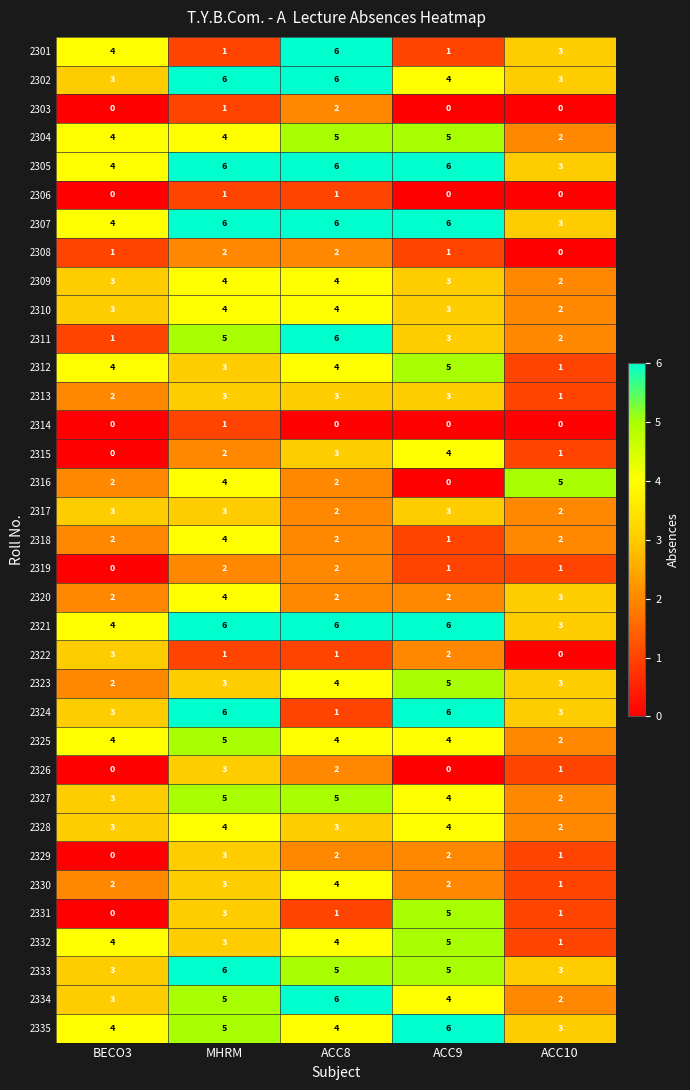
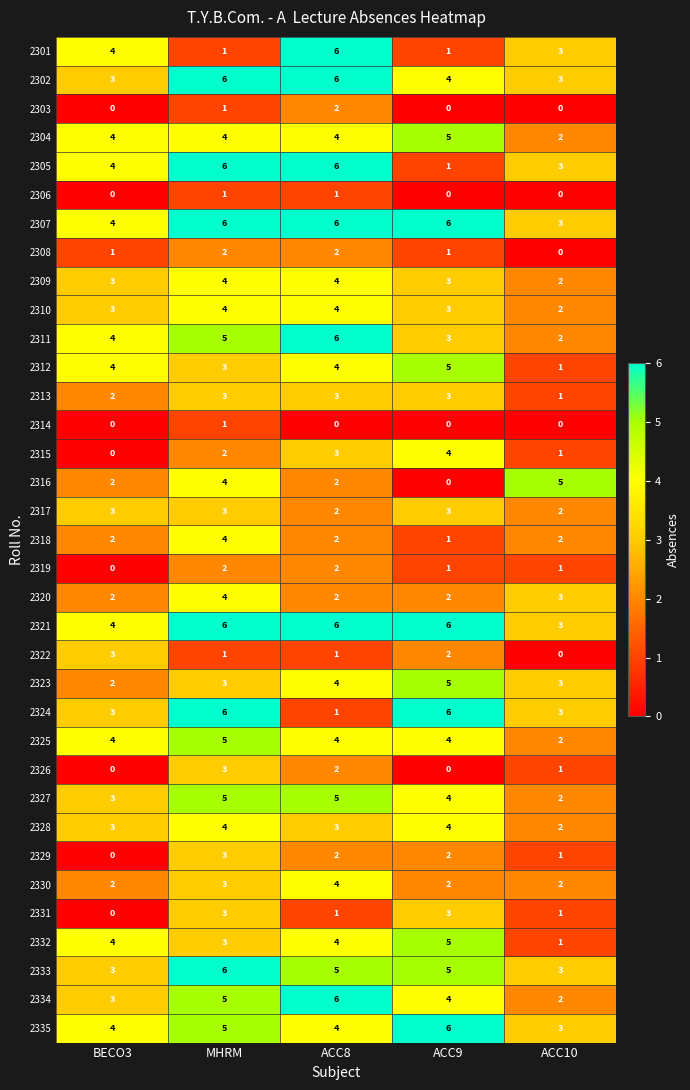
  {
    "2301": {
      "BECO3": 4,
      "MHRM": 1,
      "ACC8": 6,
      "ACC9": 1,
      "ACC10": 3
    },
    "2302": {
      "BECO3": 3,
      "MHRM": 6,
      "ACC8": 6,
      "ACC9": 4,
      "ACC10": 3
    },
    "2303": {
      "BECO3": 0,
      "MHRM": 1,
      "ACC8": 2,
      "ACC9": 0,
      "ACC10": 0
    },
    "2304": {
      "BECO3": 4,
      "MHRM": 4,
-     "ACC8": 5,
+     "ACC8": 4,
      "ACC9": 5,
      "ACC10": 2
    },
    "2305": {
      "BECO3": 4,
      "MHRM": 6,
      "ACC8": 6,
-     "ACC9": 6,
+     "ACC9": 1,
      "ACC10": 3
    },
    "2306": {
      "BECO3": 0,
      "MHRM": 1,
      "ACC8": 1,
      "ACC9": 0,
      "ACC10": 0
    },
    "2307": {
      "BECO3": 4,
      "MHRM": 6,
      "ACC8": 6,
      "ACC9": 6,
      "ACC10": 3
    },
    "2308": {
      "BECO3": 1,
      "MHRM": 2,
      "ACC8": 2,
      "ACC9": 1,
      "ACC10": 0
    },
    "2309": {
      "BECO3": 3,
      "MHRM": 4,
      "ACC8": 4,
      "ACC9": 3,
      "ACC10": 2
    },
    "2310": {
      "BECO3": 3,
      "MHRM": 4,
      "ACC8": 4,
      "ACC9": 3,
      "ACC10": 2
    },
    "2311": {
-     "BECO3": 1,
+     "BECO3": 4,
      "MHRM": 5,
      "ACC8": 6,
      "ACC9": 3,
      "ACC10": 2
    },
    "2312": {
      "BECO3": 4,
      "MHRM": 3,
      "ACC8": 4,
      "ACC9": 5,
      "ACC10": 1
    },
    "2313": {
      "BECO3": 2,
      "MHRM": 3,
      "ACC8": 3,
      "ACC9": 3,
      "ACC10": 1
    },
    "2314": {
      "BECO3": 0,
      "MHRM": 1,
      "ACC8": 0,
      "ACC9": 0,
      "ACC10": 0
    },
    "2315": {
      "BECO3": 0,
      "MHRM": 2,
      "ACC8": 3,
      "ACC9": 4,
      "ACC10": 1
    },
    "2316": {
      "BECO3": 2,
      "MHRM": 4,
      "ACC8": 2,
      "ACC9": 0,
      "ACC10": 5
    },
    "2317": {
      "BECO3": 3,
      "MHRM": 3,
      "ACC8": 2,
      "ACC9": 3,
      "ACC10": 2
    },
    "2318": {
      "BECO3": 2,
      "MHRM": 4,
      "ACC8": 2,
      "ACC9": 1,
      "ACC10": 2
    },
    "2319": {
      "BECO3": 0,
      "MHRM": 2,
      "ACC8": 2,
      "ACC9": 1,
      "ACC10": 1
    },
    "2320": {
      "BECO3": 2,
      "MHRM": 4,
      "ACC8": 2,
      "ACC9": 2,
      "ACC10": 3
    },
    "2321": {
      "BECO3": 4,
      "MHRM": 6,
      "ACC8": 6,
      "ACC9": 6,
      "ACC10": 3
    },
    "2322": {
      "BECO3": 3,
      "MHRM": 1,
      "ACC8": 1,
      "ACC9": 2,
      "ACC10": 0
    },
    "2323": {
      "BECO3": 2,
      "MHRM": 3,
      "ACC8": 4,
      "ACC9": 5,
      "ACC10": 3
    },
    "2324": {
      "BECO3": 3,
      "MHRM": 6,
      "ACC8": 1,
      "ACC9": 6,
      "ACC10": 3
    },
    "2325": {
      "BECO3": 4,
      "MHRM": 5,
      "ACC8": 4,
      "ACC9": 4,
      "ACC10": 2
    },
    "2326": {
      "BECO3": 0,
      "MHRM": 3,
      "ACC8": 2,
      "ACC9": 0,
      "ACC10": 1
    },
    "2327": {
      "BECO3": 3,
      "MHRM": 5,
      "ACC8": 5,
      "ACC9": 4,
      "ACC10": 2
    },
    "2328": {
      "BECO3": 3,
      "MHRM": 4,
      "ACC8": 3,
      "ACC9": 4,
      "ACC10": 2
    },
    "2329": {
      "BECO3": 0,
      "MHRM": 3,
      "ACC8": 2,
      "ACC9": 2,
      "ACC10": 1
    },
    "2330": {
      "BECO3": 2,
      "MHRM": 3,
      "ACC8": 4,
      "ACC9": 2,
-     "ACC10": 1
+     "ACC10": 2
    },
    "2331": {
      "BECO3": 0,
      "MHRM": 3,
      "ACC8": 1,
-     "ACC9": 5,
+     "ACC9": 3,
      "ACC10": 1
    },
    "2332": {
      "BECO3": 4,
      "MHRM": 3,
      "ACC8": 4,
      "ACC9": 5,
      "ACC10": 1
    },
    "2333": {
      "BECO3": 3,
      "MHRM": 6,
      "ACC8": 5,
      "ACC9": 5,
      "ACC10": 3
    },
    "2334": {
      "BECO3": 3,
      "MHRM": 5,
      "ACC8": 6,
      "ACC9": 4,
      "ACC10": 2
    },
    "2335": {
      "BECO3": 4,
      "MHRM": 5,
      "ACC8": 4,
      "ACC9": 6,
      "ACC10": 3
    }
  }
